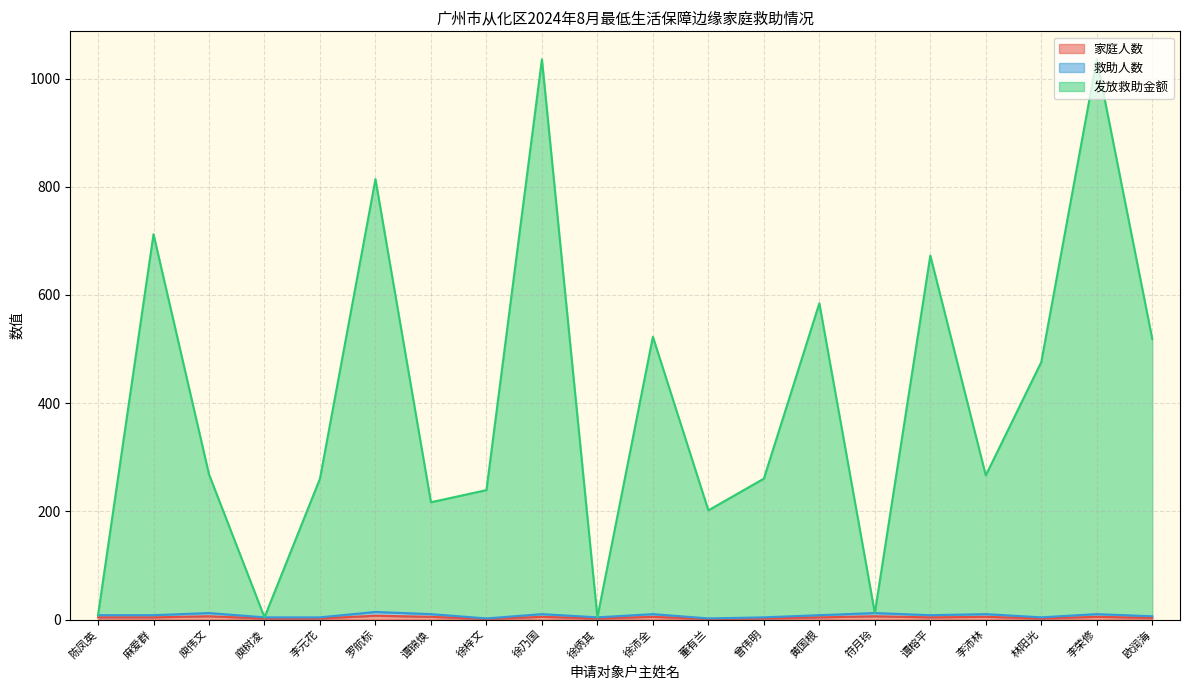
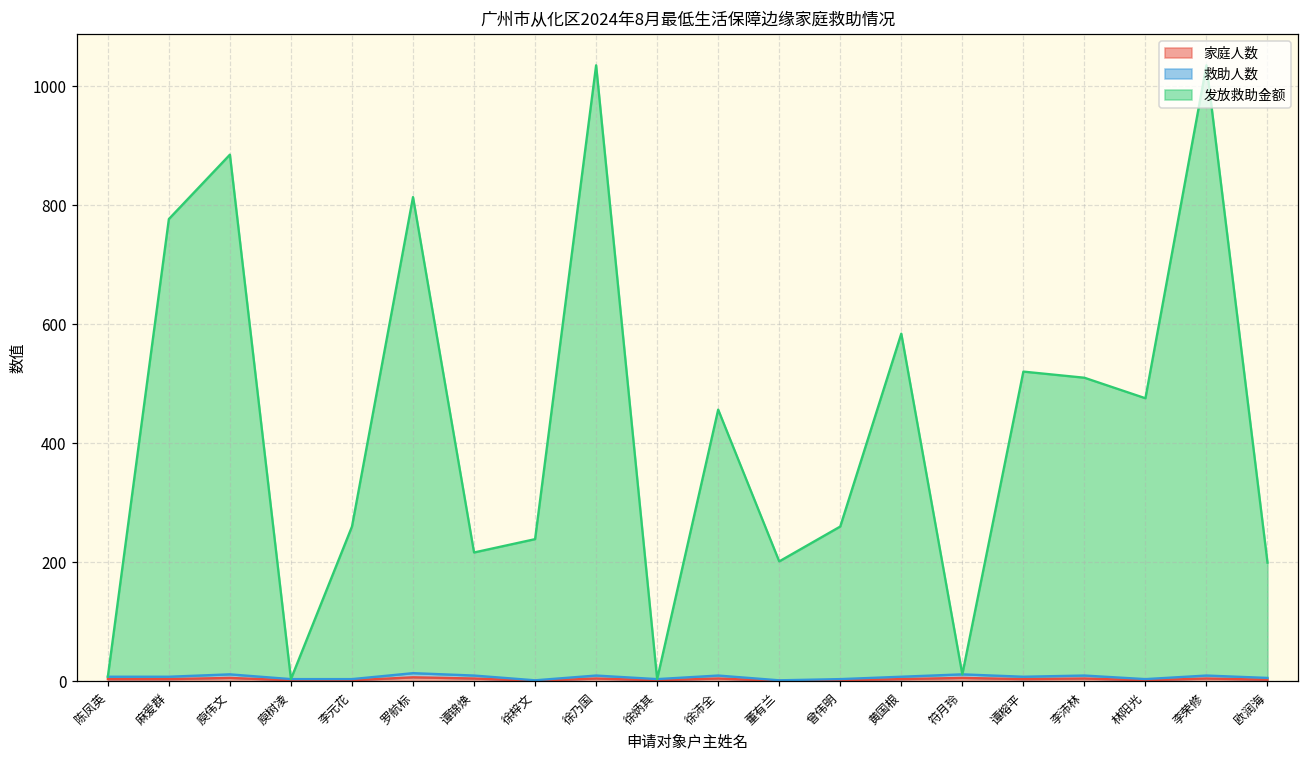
  {
    "家庭人数": {
      "庾伟文": 10,
      "罗航标": 10,
      "谭锦焕": 10,
      "徐乃国": 10,
      "徐沛全": 10,
      "符月玲": 10,
      "李沛林": 10,
      "李荣修": 10
    },
    "救助人数": {
      "庾伟文": 10,
      "罗航标": 10,
      "谭锦焕": 10,
      "徐乃国": 10,
      "徐沛全": 10,
      "李沛林": 10,
      "李荣修": 10
    },
    "发放救助金额": {
-     "麻爱群": 700,
-     "庾伟文": 260,
+     "麻爱群": 770,
+     "庾伟文": 870,
      "李元花": 260,
      "罗航标": 800,
      "谭锦焕": 210,
      "徐梓文": 240,
      "徐乃国": 1030,
-     "徐沛全": 510,
+     "徐沛全": 450,
      "董有兰": 200,
      "曾伟明": 260,
      "黄国根": 580,
-     "谭榕平": 660,
-     "李沛林": 260,
+     "谭榕平": 510,
+     "李沛林": 500,
      "林阳光": 470,
-     "欧润海": 510
+     "欧润海": 190
    }
  }
